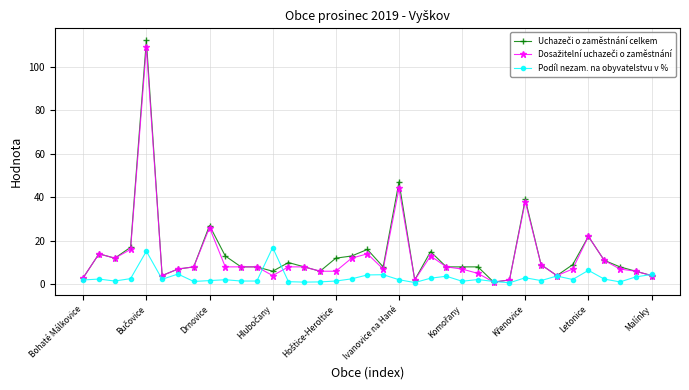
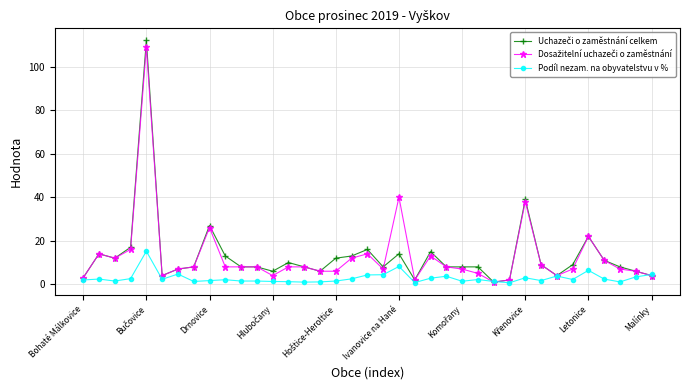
  {
    "Uchazeči o zaměstnání celkem": {
      "Bučovice": 112,
      "Hlubočany": 6,
      "Hoštice-Heroltice": 12,
-     "Ivanovice na Hané": 47
+     "Ivanovice na Hané": 14
    },
    "Dosažitelní uchazeči o zaměstnání": {
      "Bučovice": 109,
      "Hlubočany": 4,
      "Hoštice-Heroltice": 6,
-     "Ivanovice na Hané": 44
+     "Ivanovice na Hané": 40
    },
    "Podíl nezam. na obyvatelstvu v %": {
      "Bučovice": 15,
      "Drnovice": 2,
-     "Hlubočany": 17,
+     "Hlubočany": 1,
      "Hoštice-Heroltice": 2,
-     "Ivanovice na Hané": 2,
+     "Ivanovice na Hané": 8,
      "Komořany": 1,
      "Křenovice": 3,
      "Letonice": 6
    }
  }
